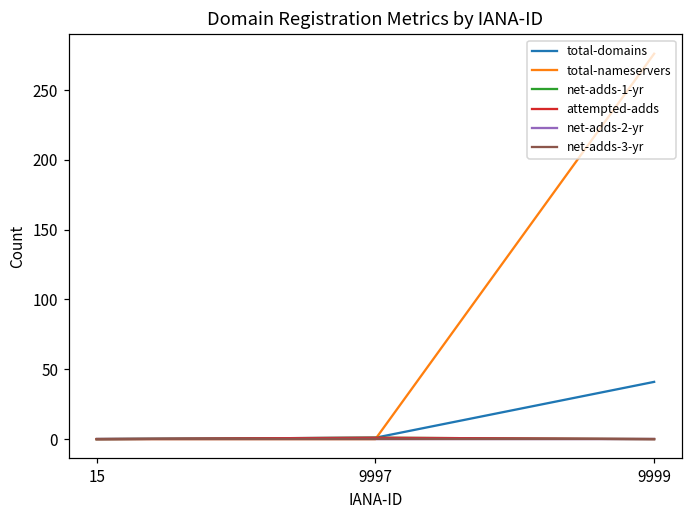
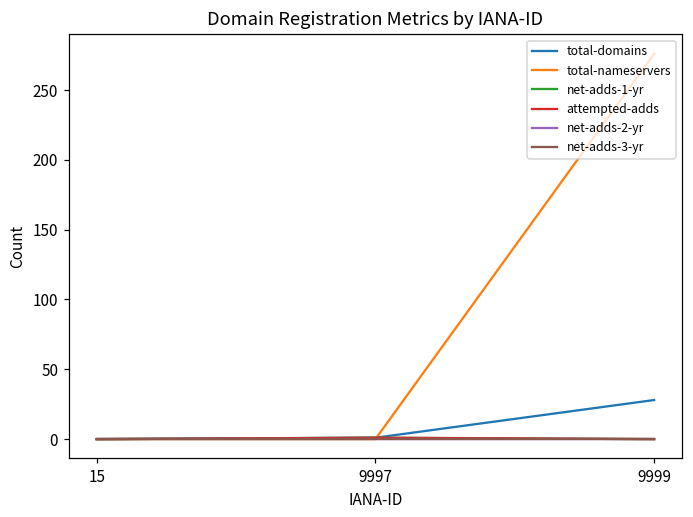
  {
    "total-domains": {
-     "9999": 41
+     "9999": 28
    }
  }
